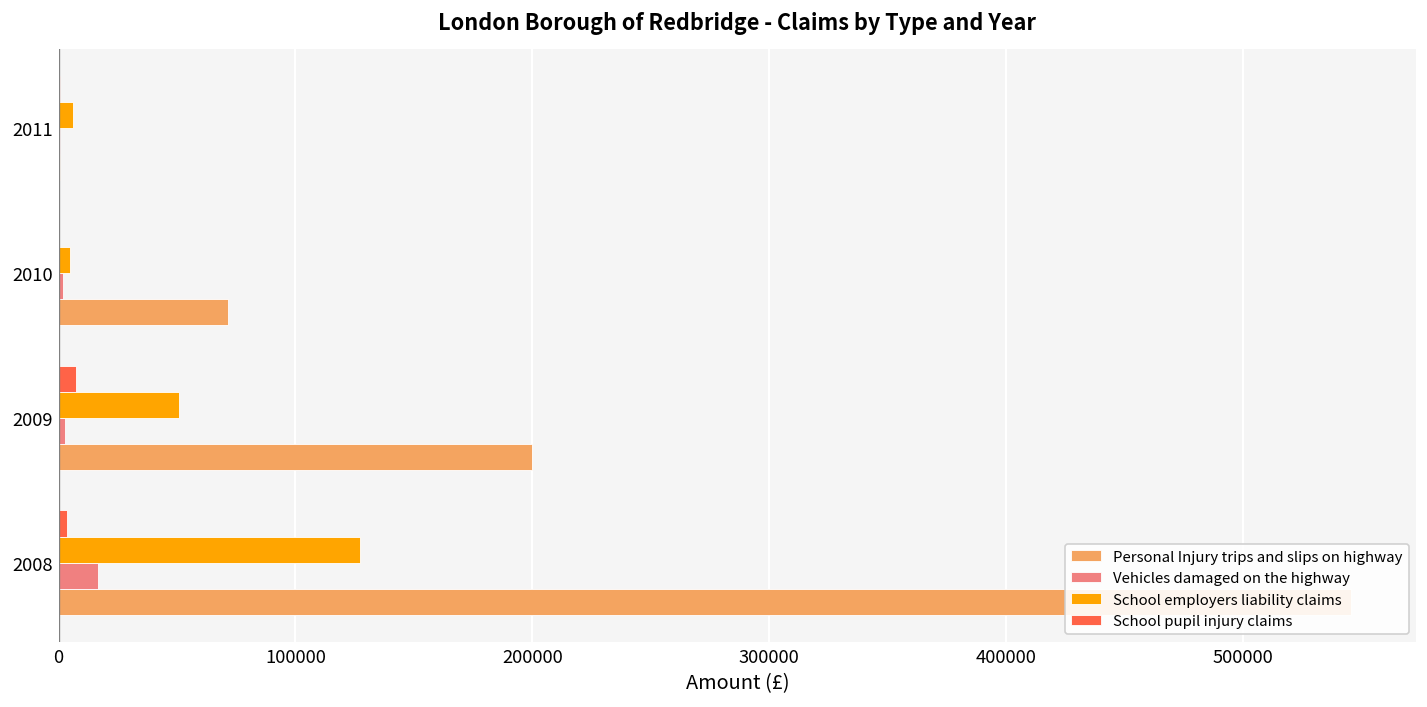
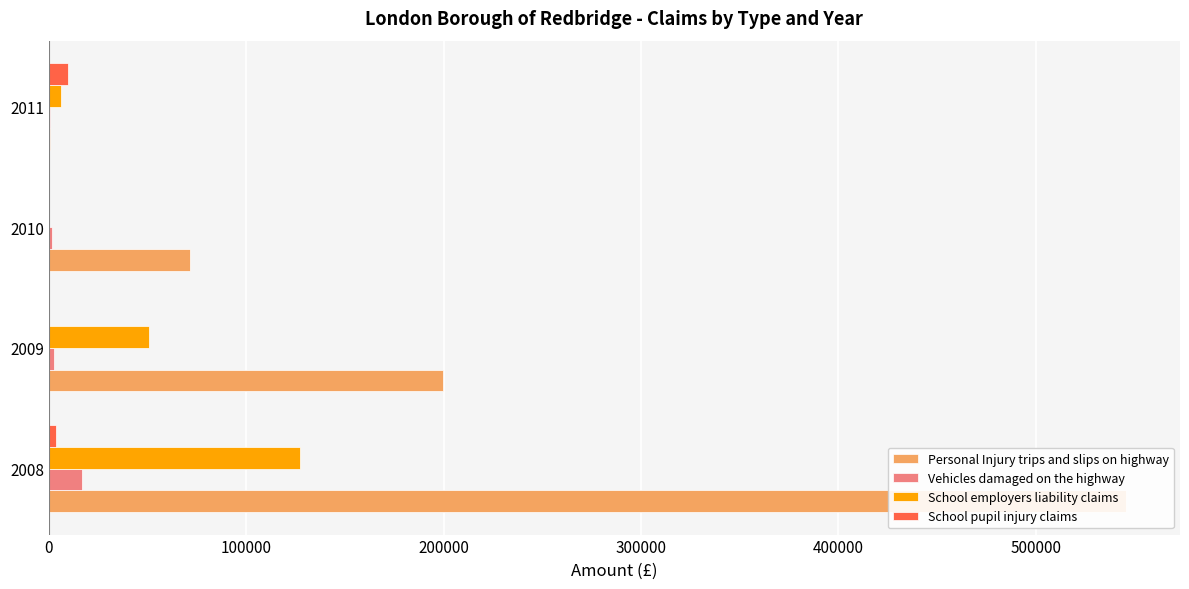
  {
    "School employers liability claims": {
      "2011": 6000,
-     "2010": 5000,
+     "2010": 0,
      "2009": 51000,
      "2008": 127000
    },
    "School pupil injury claims": {
-     "2011": 1000,
+     "2011": 10000,
      "2010": 0,
-     "2009": 7000,
+     "2009": 0,
      "2008": 4000
    }
  }
